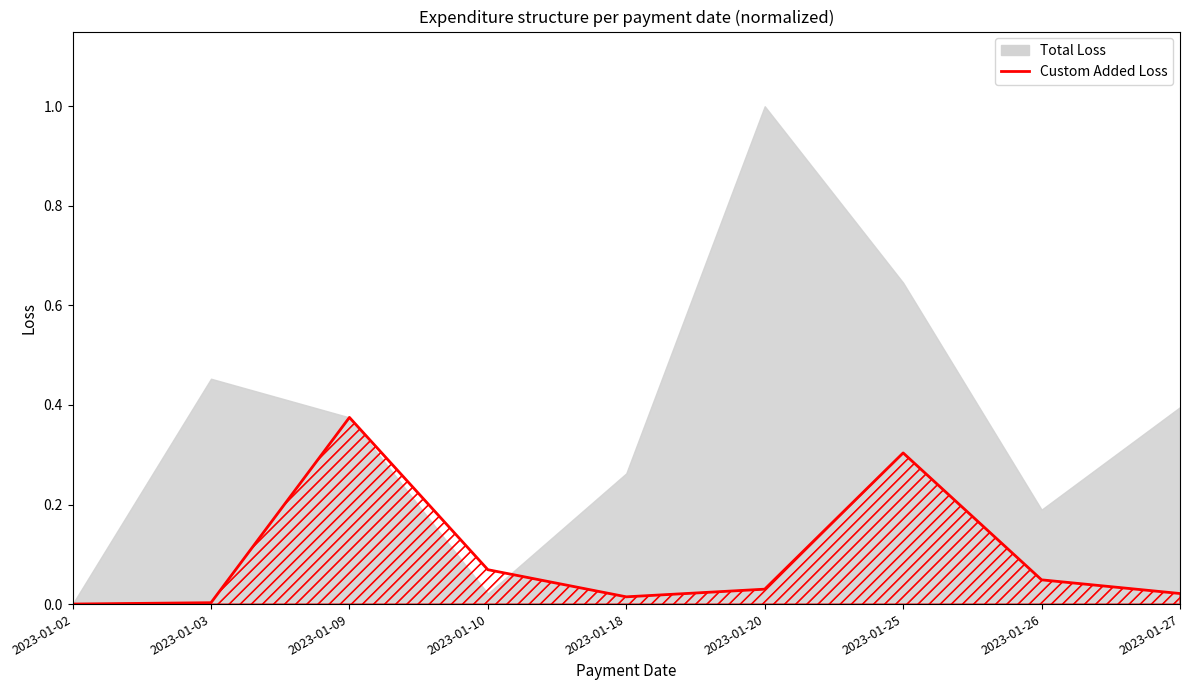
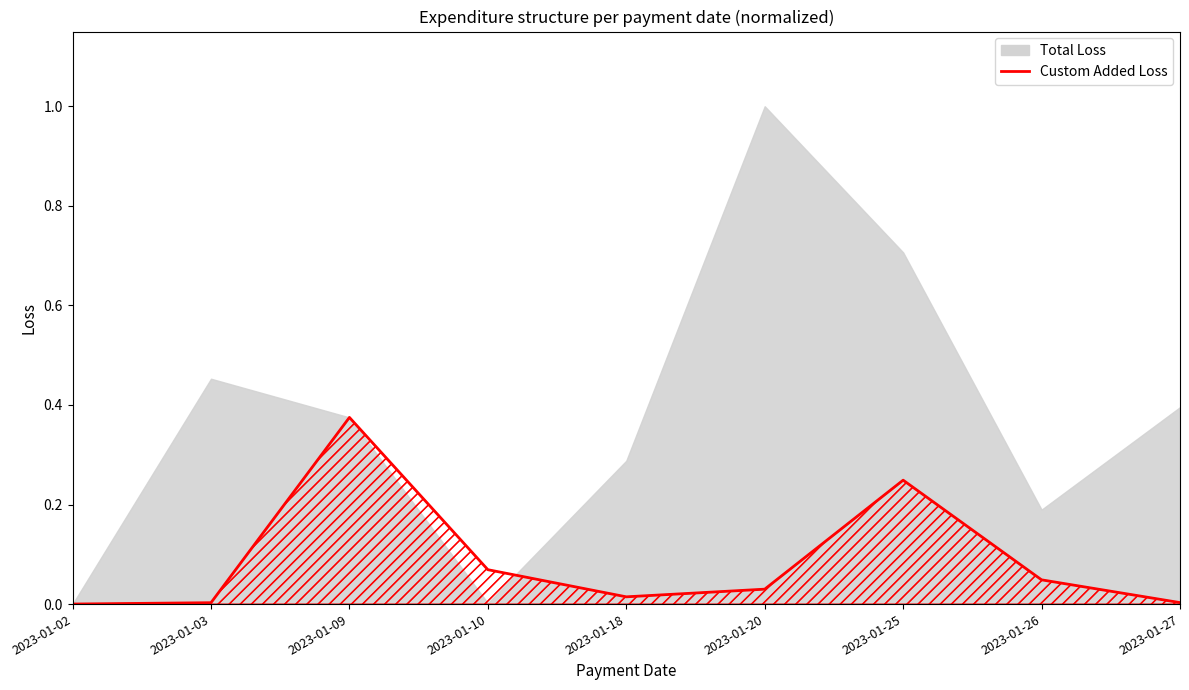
  {
    "Custom Added Loss": {
      "2023-01-03": 0.00,
      "2023-01-10": 0.07,
      "2023-01-18": 0.01,
      "2023-01-20": 0.03,
-     "2023-01-25": 0.30,
+     "2023-01-25": 0.25,
      "2023-01-26": 0.05,
-     "2023-01-27": 0.02
+     "2023-01-27": 0.00
    },
    "Total Loss": {
      "2023-01-03": 0.45,
-     "2023-01-10": 0.02,
-     "2023-01-18": 0.26,
+     "2023-01-10": 0.00,
+     "2023-01-18": 0.29,
      "2023-01-20": 1.00,
-     "2023-01-25": 0.65,
+     "2023-01-25": 0.71,
      "2023-01-26": 0.19,
      "2023-01-27": 0.40
    }
  }
